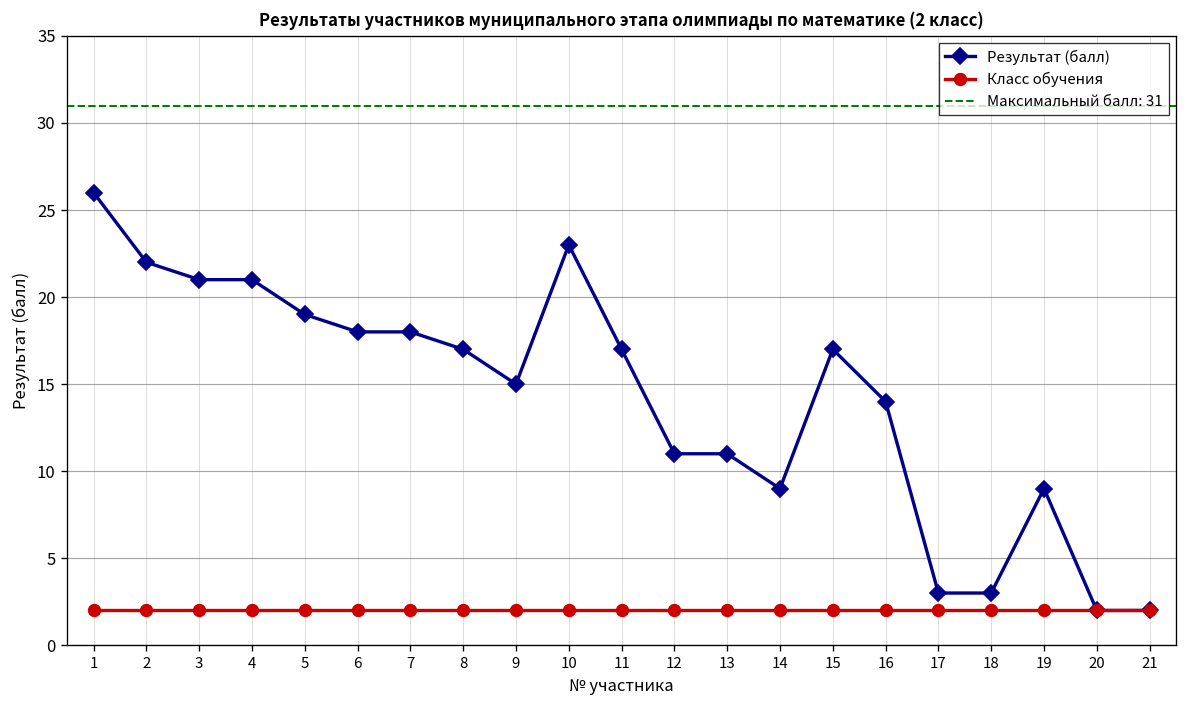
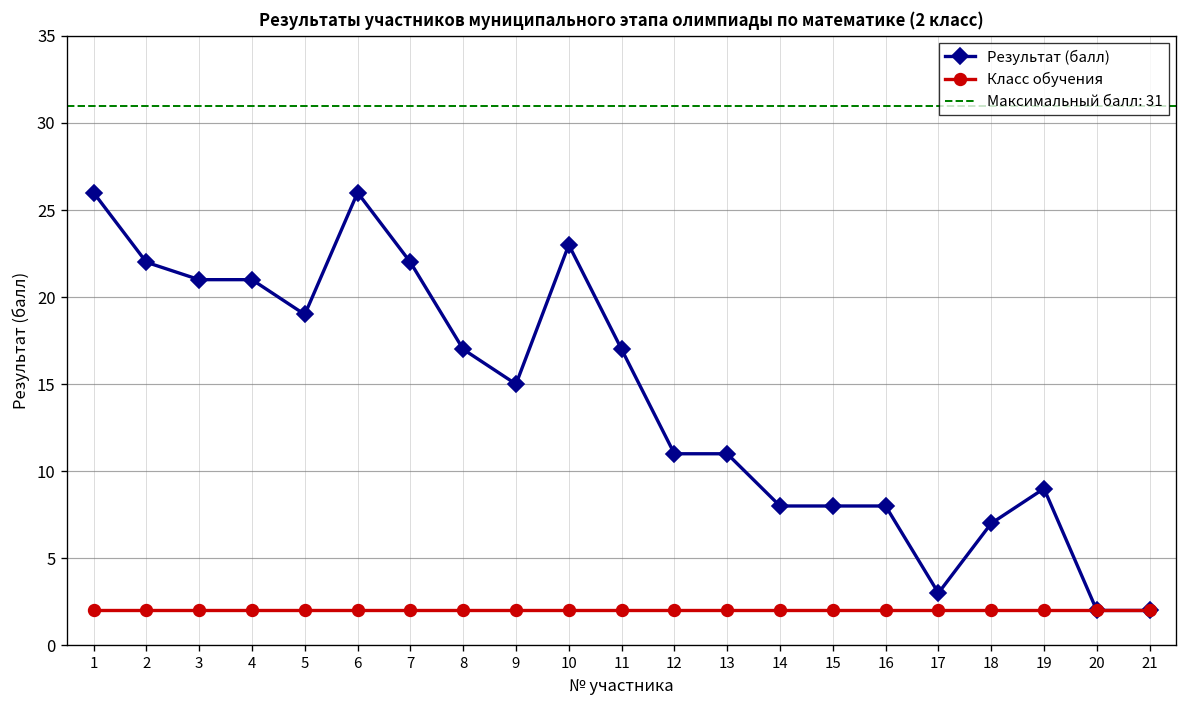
  {
    "Результат (балл)": {
      "1": 26,
      "2": 22,
      "3": 21,
      "4": 21,
      "5": 19,
-     "6": 18,
-     "7": 18,
+     "6": 26,
+     "7": 22,
      "8": 17,
      "9": 15,
      "10": 23,
      "11": 17,
      "12": 11,
      "13": 11,
-     "14": 9,
-     "15": 17,
-     "16": 14,
+     "14": 8,
+     "15": 8,
+     "16": 8,
      "17": 3,
-     "18": 3,
+     "18": 7,
      "19": 9
    },
    "Класс обучения": {
      "1": 2,
      "2": 2,
      "3": 2,
      "4": 2,
      "5": 2,
      "6": 2,
      "7": 2,
      "8": 2,
      "9": 2,
      "10": 2,
      "11": 2,
      "12": 2,
      "13": 2,
      "14": 2,
      "15": 2,
      "16": 2,
      "17": 2,
      "18": 2,
      "19": 2
    }
  }
